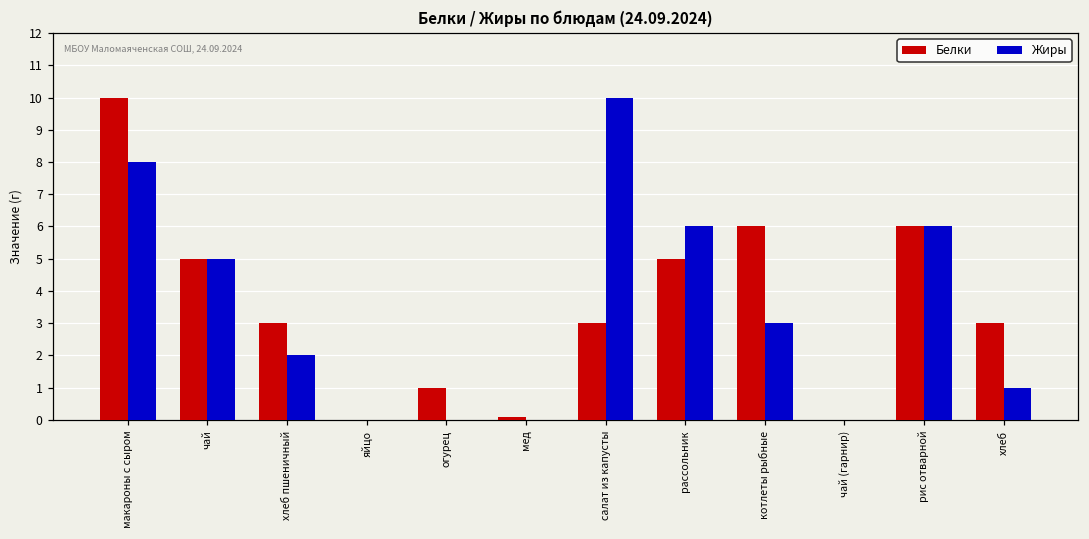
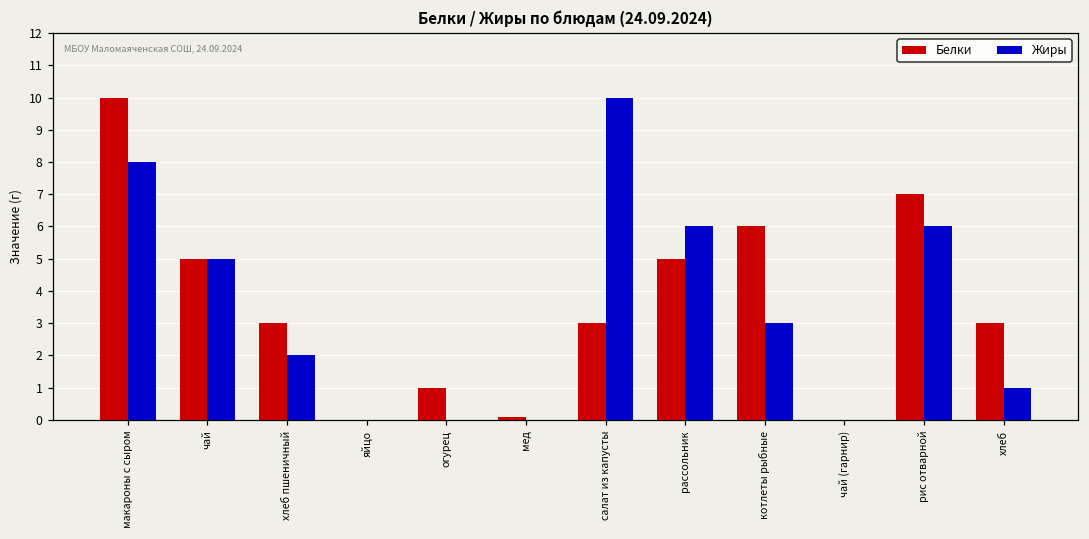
  {
    "Белки": {
      "макароны с сыром": 10,
      "чай": 5,
      "хлеб пшеничный": 3,
      "яйцо": 0,
      "огурец": 1,
      "салат из капусты": 3,
      "рассольник": 5,
      "котлеты рыбные": 6,
      "чай (гарнир)": 0,
-     "рис отварной": 6,
+     "рис отварной": 7,
      "хлеб": 3
    },
    "Жиры": {
      "макароны с сыром": 8,
      "чай": 5,
      "хлеб пшеничный": 2,
      "яйцо": 0,
      "огурец": 0,
      "мед": 0,
      "салат из капусты": 10,
      "рассольник": 6,
      "котлеты рыбные": 3,
      "чай (гарнир)": 0,
      "рис отварной": 6,
      "хлеб": 1
    }
  }
